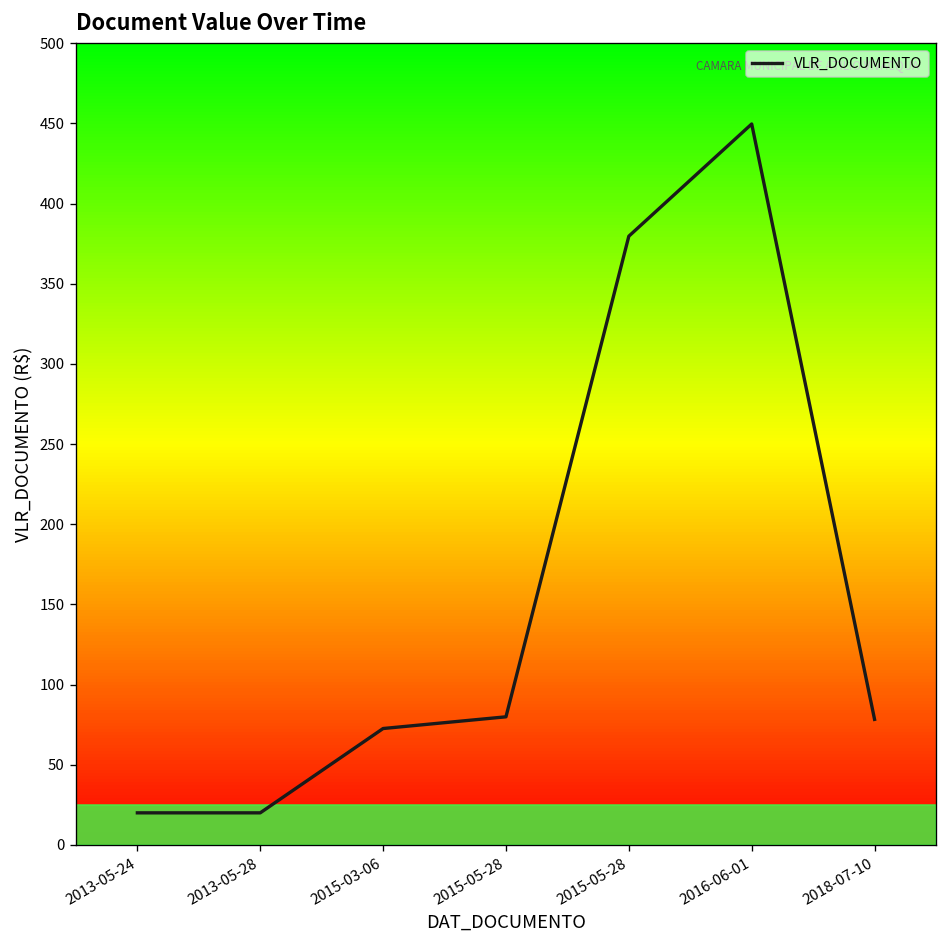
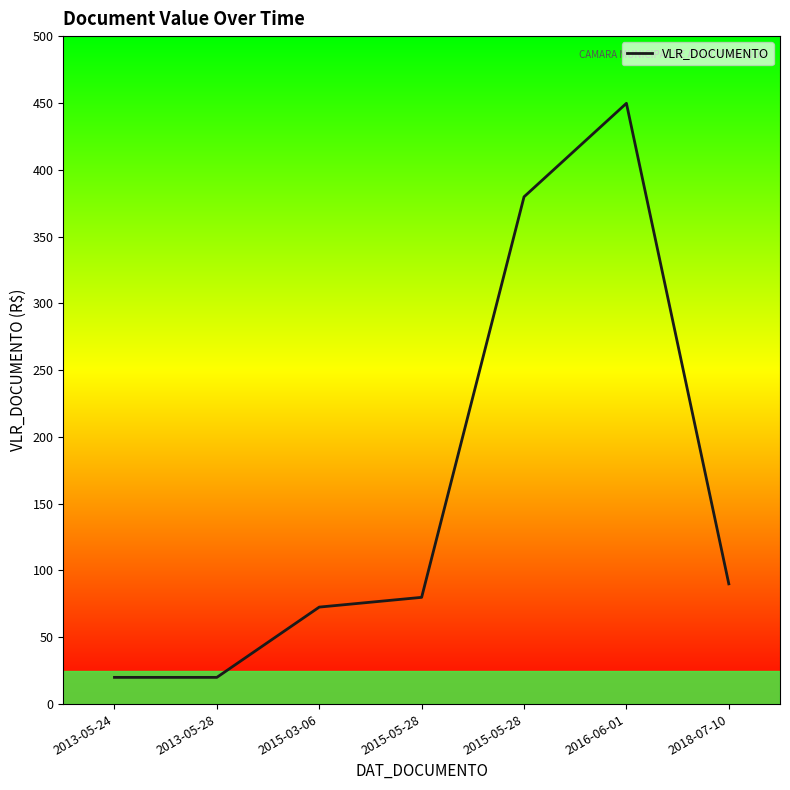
  {
    "2015-03-06": 73,
    "2016-06-01": 450,
-   "2018-07-10": 78
+   "2018-07-10": 90
  }
